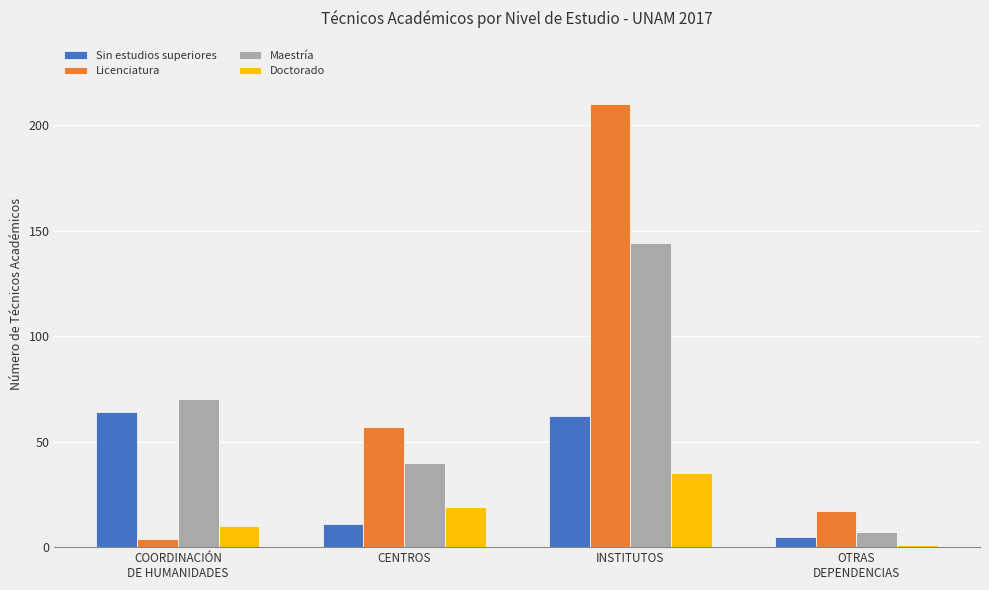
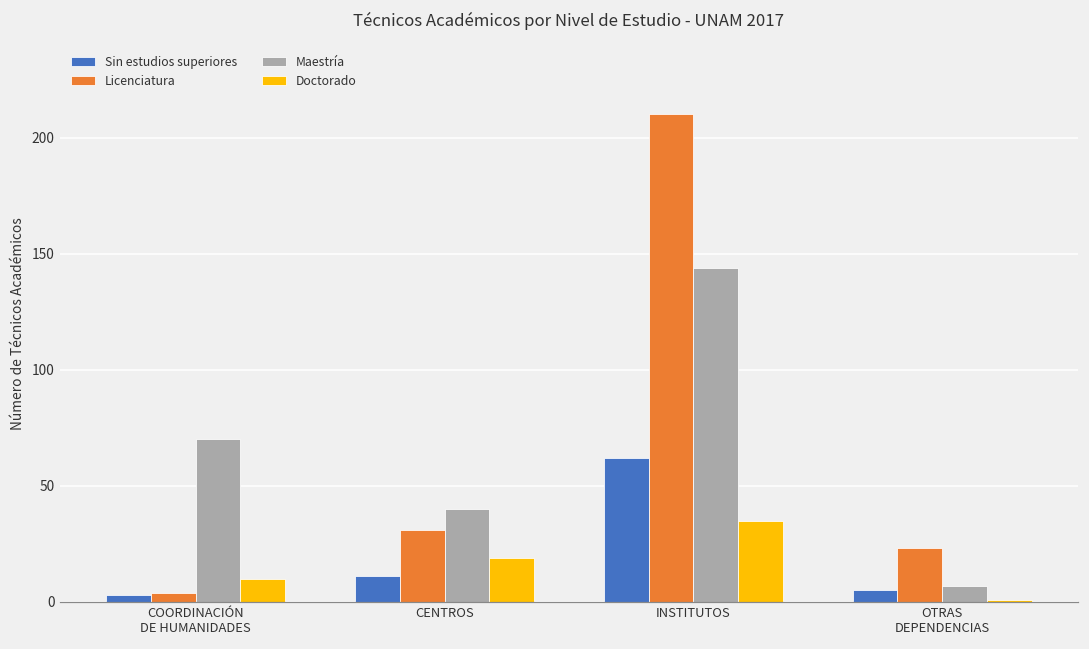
  {
    "Sin estudios superiores": {
-     "COORDINACIÓN DE HUMANIDADES": 64,
+     "COORDINACIÓN DE HUMANIDADES": 3,
      "CENTROS": 11,
      "INSTITUTOS": 62,
      "OTRAS DEPENDENCIAS": 5
    },
    "Licenciatura": {
      "COORDINACIÓN DE HUMANIDADES": 4,
-     "CENTROS": 57,
+     "CENTROS": 31,
      "INSTITUTOS": 210,
-     "OTRAS DEPENDENCIAS": 17
+     "OTRAS DEPENDENCIAS": 23
    },
    "Maestría": {
      "COORDINACIÓN DE HUMANIDADES": 70,
      "CENTROS": 40,
      "INSTITUTOS": 144,
      "OTRAS DEPENDENCIAS": 7
    },
    "Doctorado": {
      "COORDINACIÓN DE HUMANIDADES": 10,
      "CENTROS": 19,
      "INSTITUTOS": 35
    }
  }
